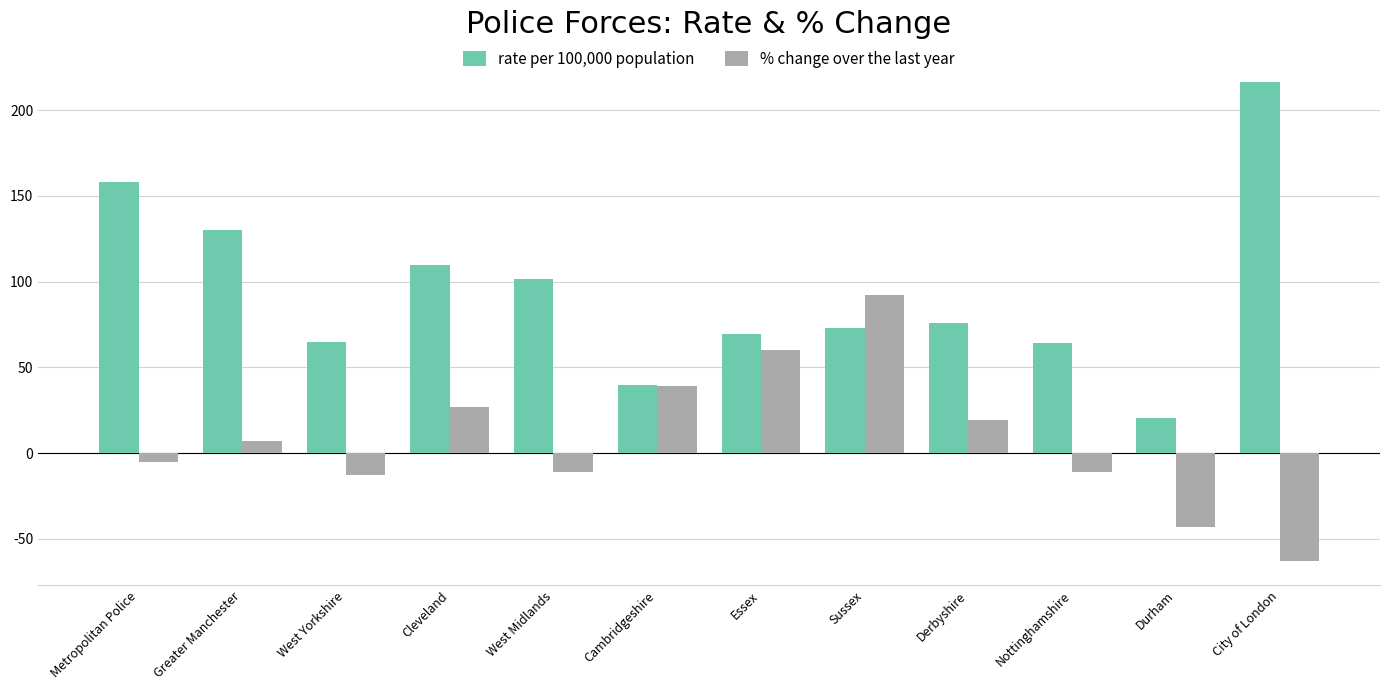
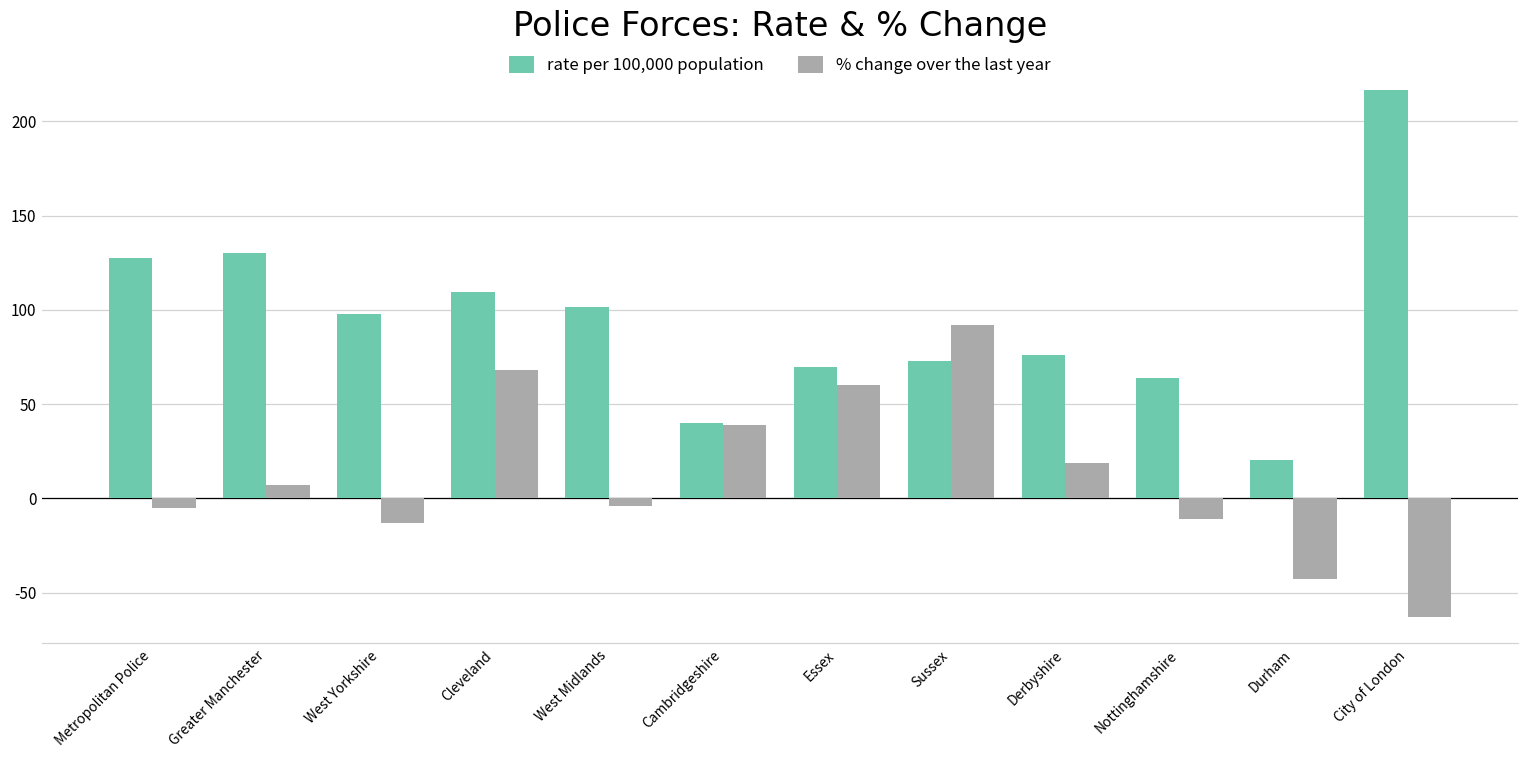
  {
    "rate per 100,000 population": {
-     "Metropolitan Police": 158,
+     "Metropolitan Police": 127,
      "Greater Manchester": 130,
-     "West Yorkshire": 65,
+     "West Yorkshire": 98,
      "Cleveland": 110,
      "West Midlands": 102,
      "Cambridgeshire": 40,
      "Essex": 69,
      "Sussex": 73,
      "Derbyshire": 76,
      "Nottinghamshire": 64,
      "Durham": 20,
      "City of London": 216
    },
    "% change over the last year": {
      "Metropolitan Police": -5,
      "Greater Manchester": 7,
      "West Yorkshire": -13,
-     "Cleveland": 27,
-     "West Midlands": -11,
+     "Cleveland": 68,
+     "West Midlands": -4,
      "Cambridgeshire": 39,
      "Essex": 60,
      "Sussex": 92,
      "Derbyshire": 19,
      "Nottinghamshire": -11,
      "Durham": -43,
      "City of London": -63
    }
  }
